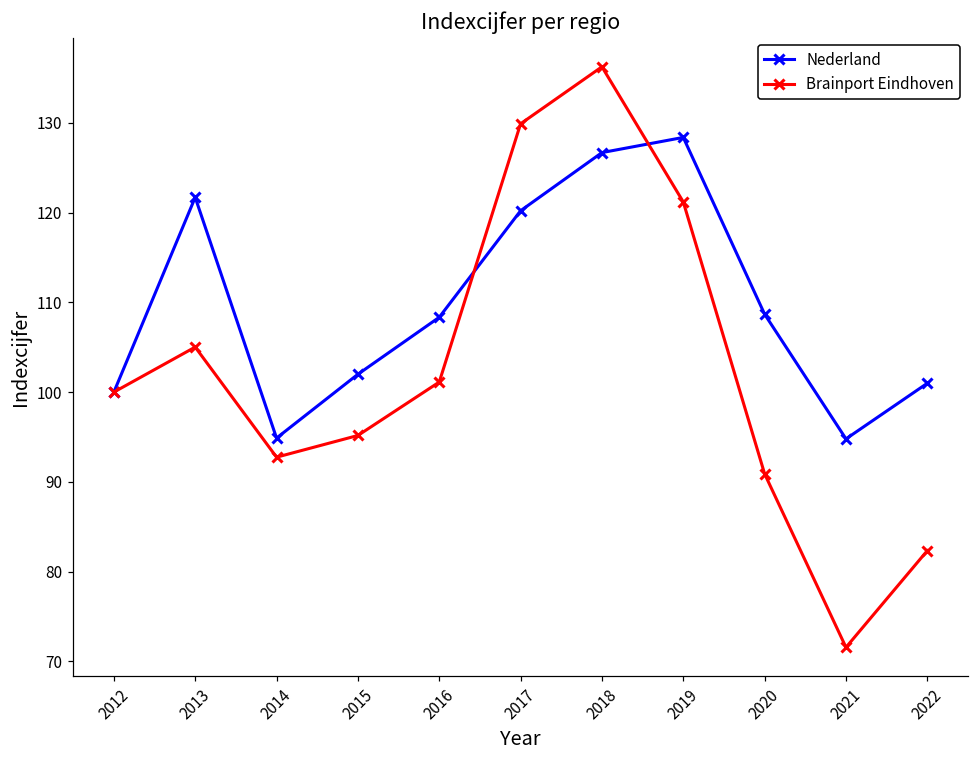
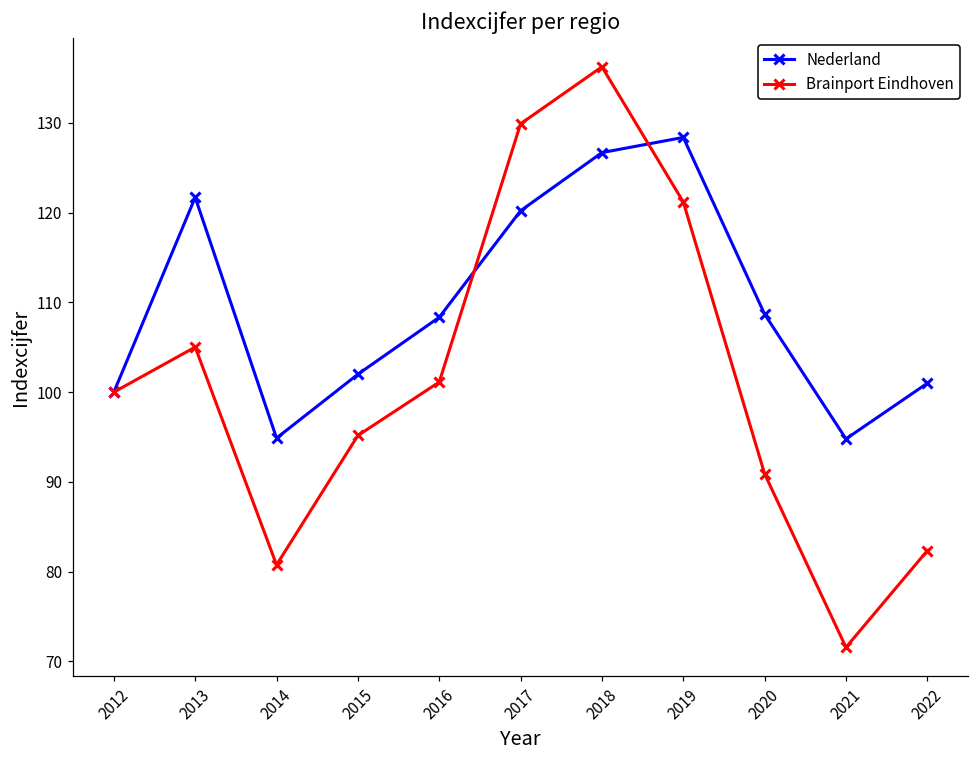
  {
    "Nederland": {
      "2013": 122,
      "2014": 95,
      "2015": 102,
      "2016": 108,
      "2017": 120,
      "2018": 127,
      "2019": 128,
      "2020": 109,
      "2021": 95,
      "2022": 101
    },
    "Brainport Eindhoven": {
      "2013": 105,
-     "2014": 93,
+     "2014": 81,
      "2015": 95,
      "2016": 101,
      "2017": 130,
      "2018": 136,
      "2019": 121,
      "2020": 91,
      "2021": 72,
      "2022": 82
    }
  }
